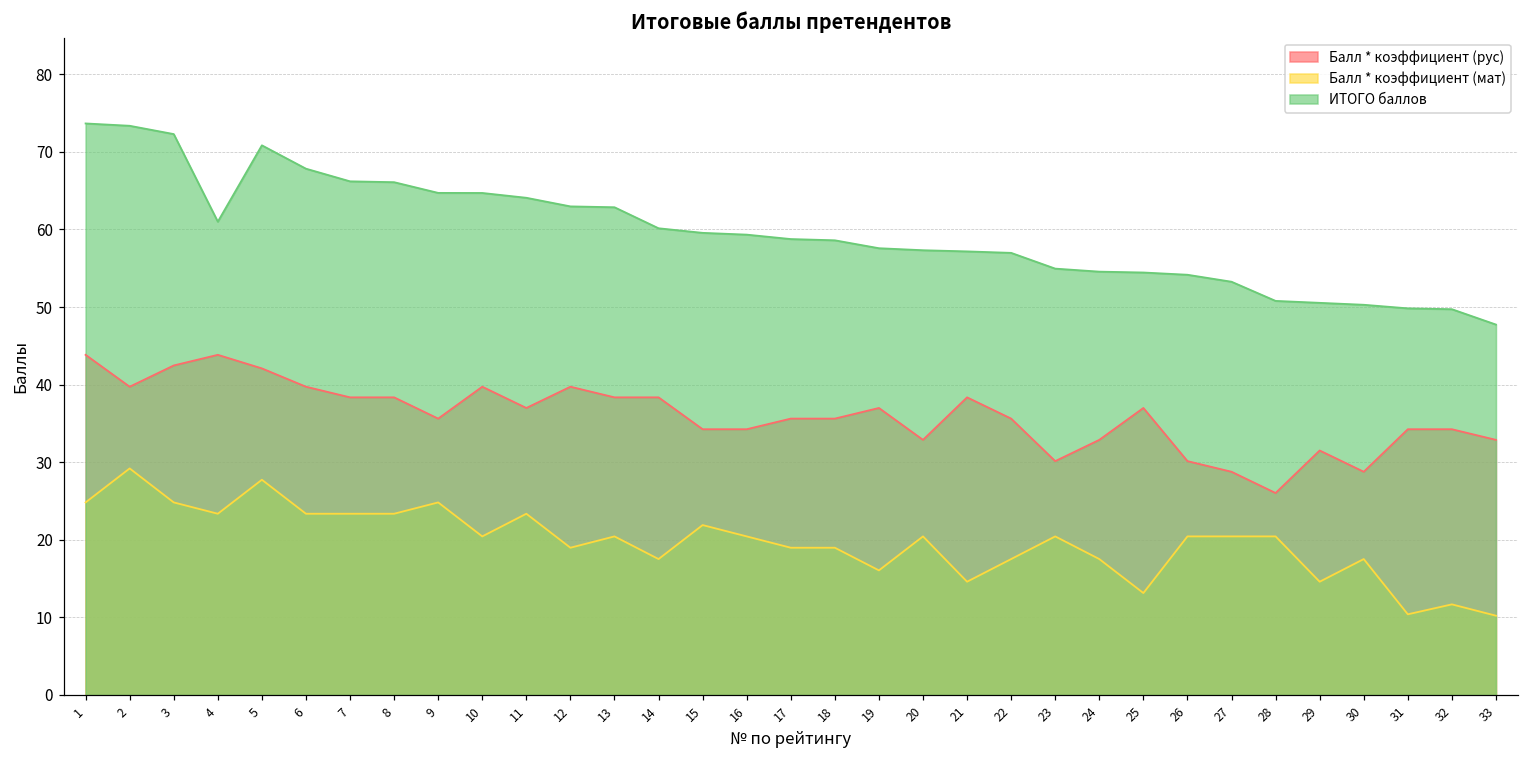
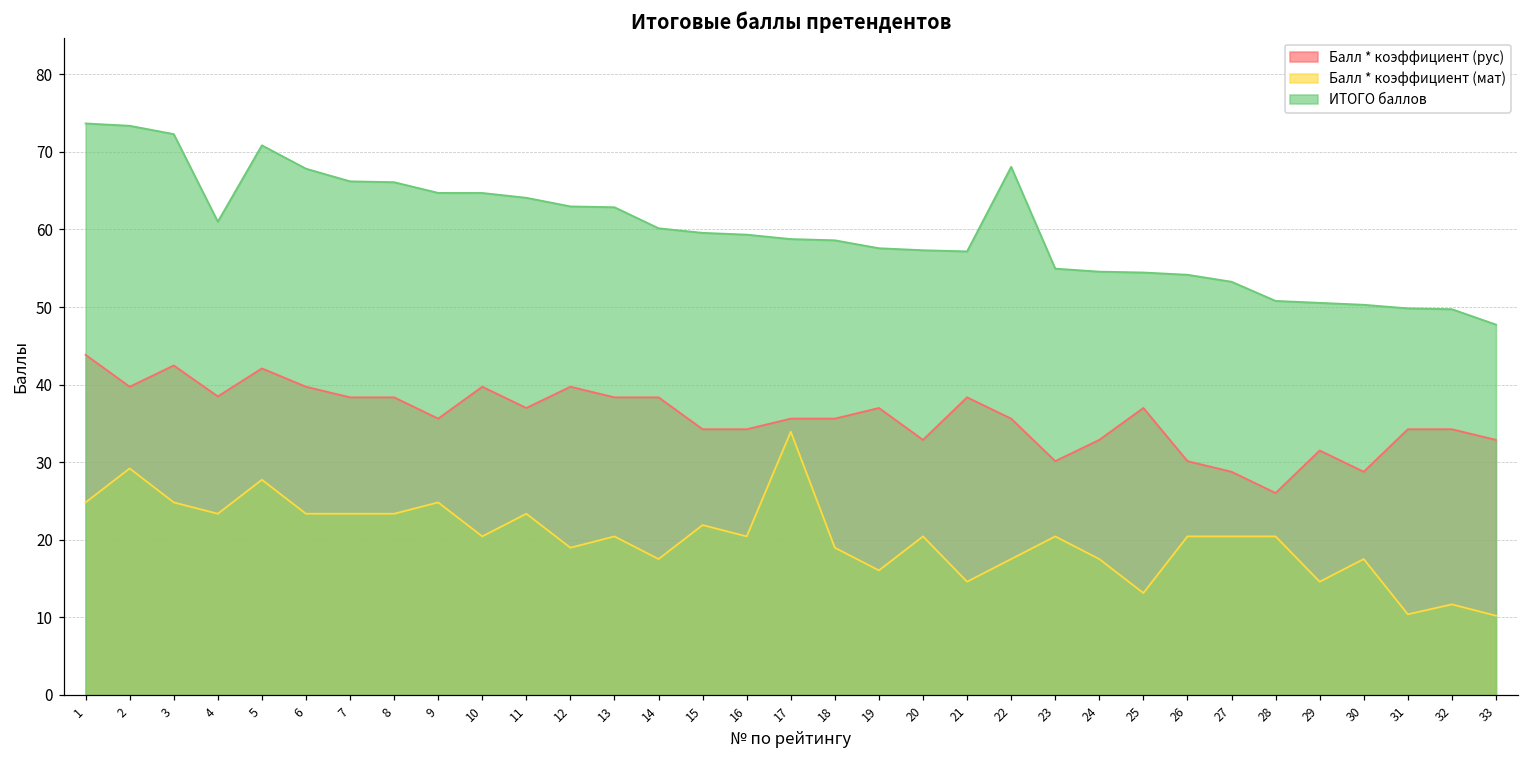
  {
    "Балл * коэффициент (рус)": {
      "1": 44,
      "2": 40,
      "3": 42,
-     "4": 44,
+     "4": 38,
      "5": 42,
      "6": 40,
      "7": 38,
      "8": 38,
      "9": 36,
      "10": 40,
      "11": 37,
      "12": 40,
      "13": 38,
      "14": 38,
      "15": 34,
      "16": 34,
      "17": 36,
      "18": 36,
      "19": 37,
      "20": 33,
      "21": 38,
      "22": 36,
      "23": 30,
      "24": 33,
      "25": 37,
      "26": 30,
      "27": 29,
      "28": 26,
      "29": 32,
      "30": 29,
      "31": 34,
      "32": 34,
      "33": 33
    },
    "Балл * коэффициент (мат)": {
      "1": 25,
      "2": 29,
      "3": 25,
      "4": 23,
      "5": 28,
      "6": 23,
      "7": 23,
      "8": 23,
      "9": 25,
      "10": 20,
      "11": 23,
      "12": 19,
      "13": 20,
      "14": 18,
      "15": 22,
      "16": 20,
-     "17": 19,
+     "17": 34,
      "18": 19,
      "19": 16,
      "20": 20,
      "21": 15,
      "22": 18,
      "23": 20,
      "24": 18,
      "25": 13,
      "26": 20,
      "27": 20,
      "28": 20,
      "29": 15,
      "30": 18,
      "31": 10,
      "32": 12,
      "33": 10
    },
    "ИТОГО баллов": {
      "1": 74,
      "2": 73,
      "3": 72,
      "4": 61,
      "5": 71,
      "6": 68,
      "7": 66,
      "8": 66,
      "9": 65,
      "10": 65,
      "11": 64,
      "12": 63,
      "13": 63,
      "14": 60,
      "15": 60,
      "16": 59,
      "17": 59,
      "18": 59,
      "19": 58,
      "20": 57,
      "21": 57,
-     "22": 57,
+     "22": 68,
      "23": 55,
      "24": 55,
      "25": 54,
      "26": 54,
      "27": 53,
      "28": 51,
      "29": 51,
      "30": 50,
      "31": 50,
      "32": 50,
      "33": 48
    }
  }
